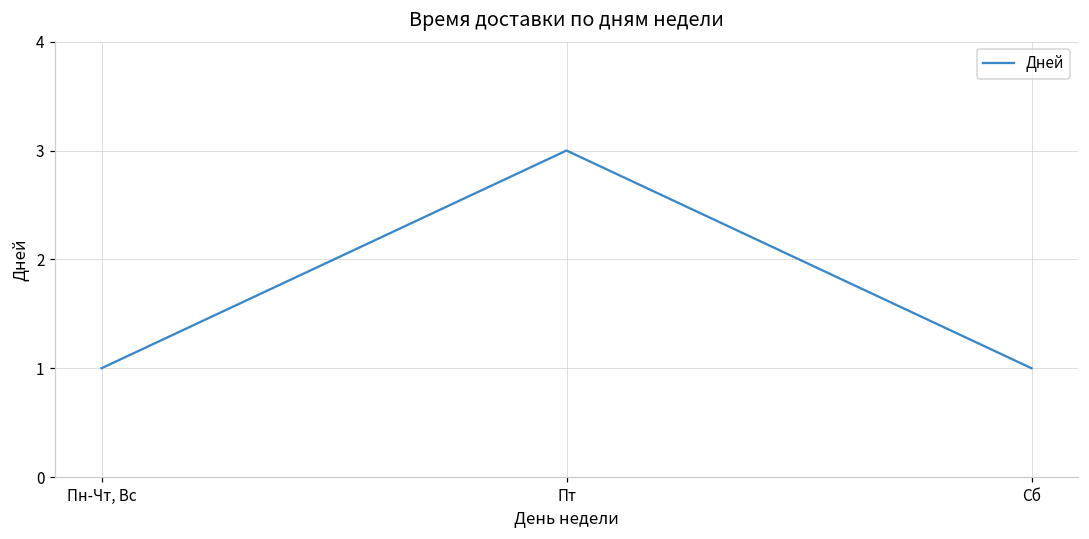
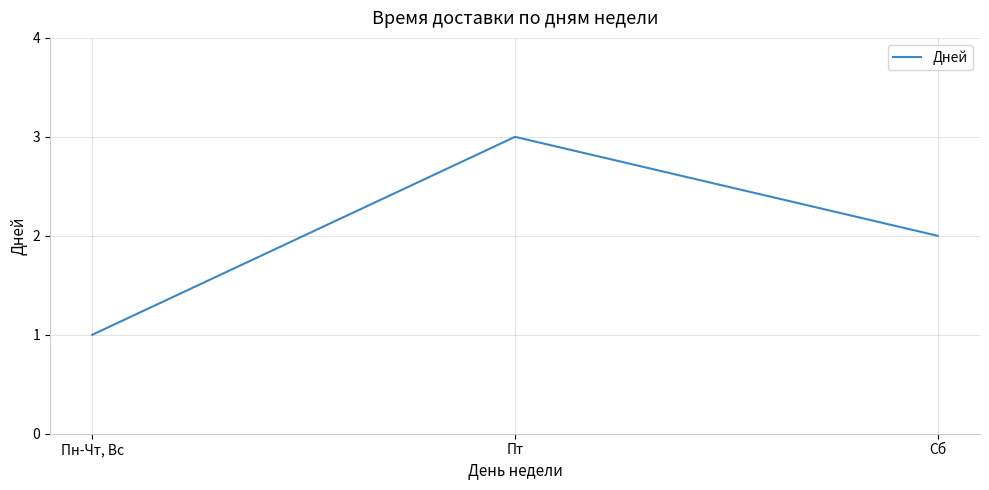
  {
    "Пн-Чт, Вс": 1,
    "Пт": 3,
-   "Сб": 1
+   "Сб": 2
  }
